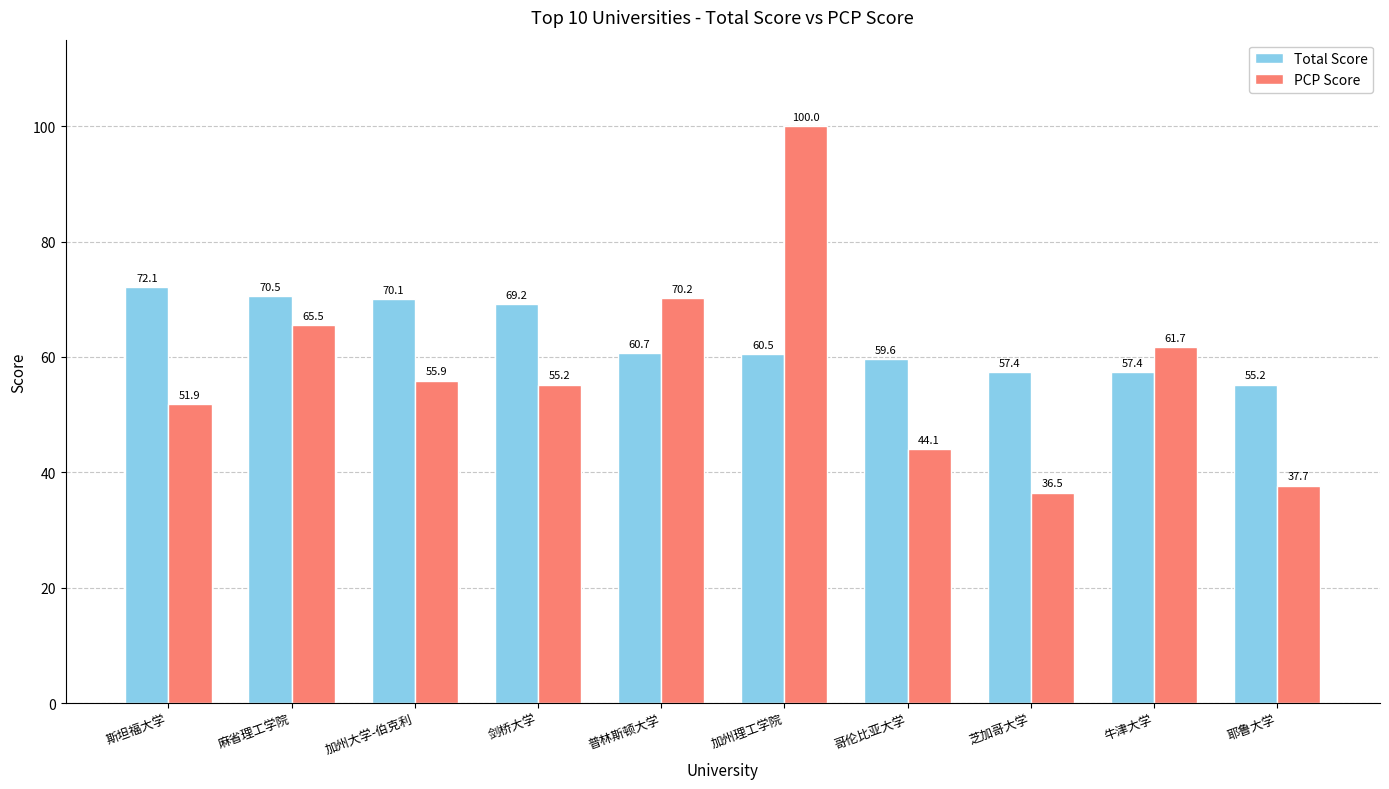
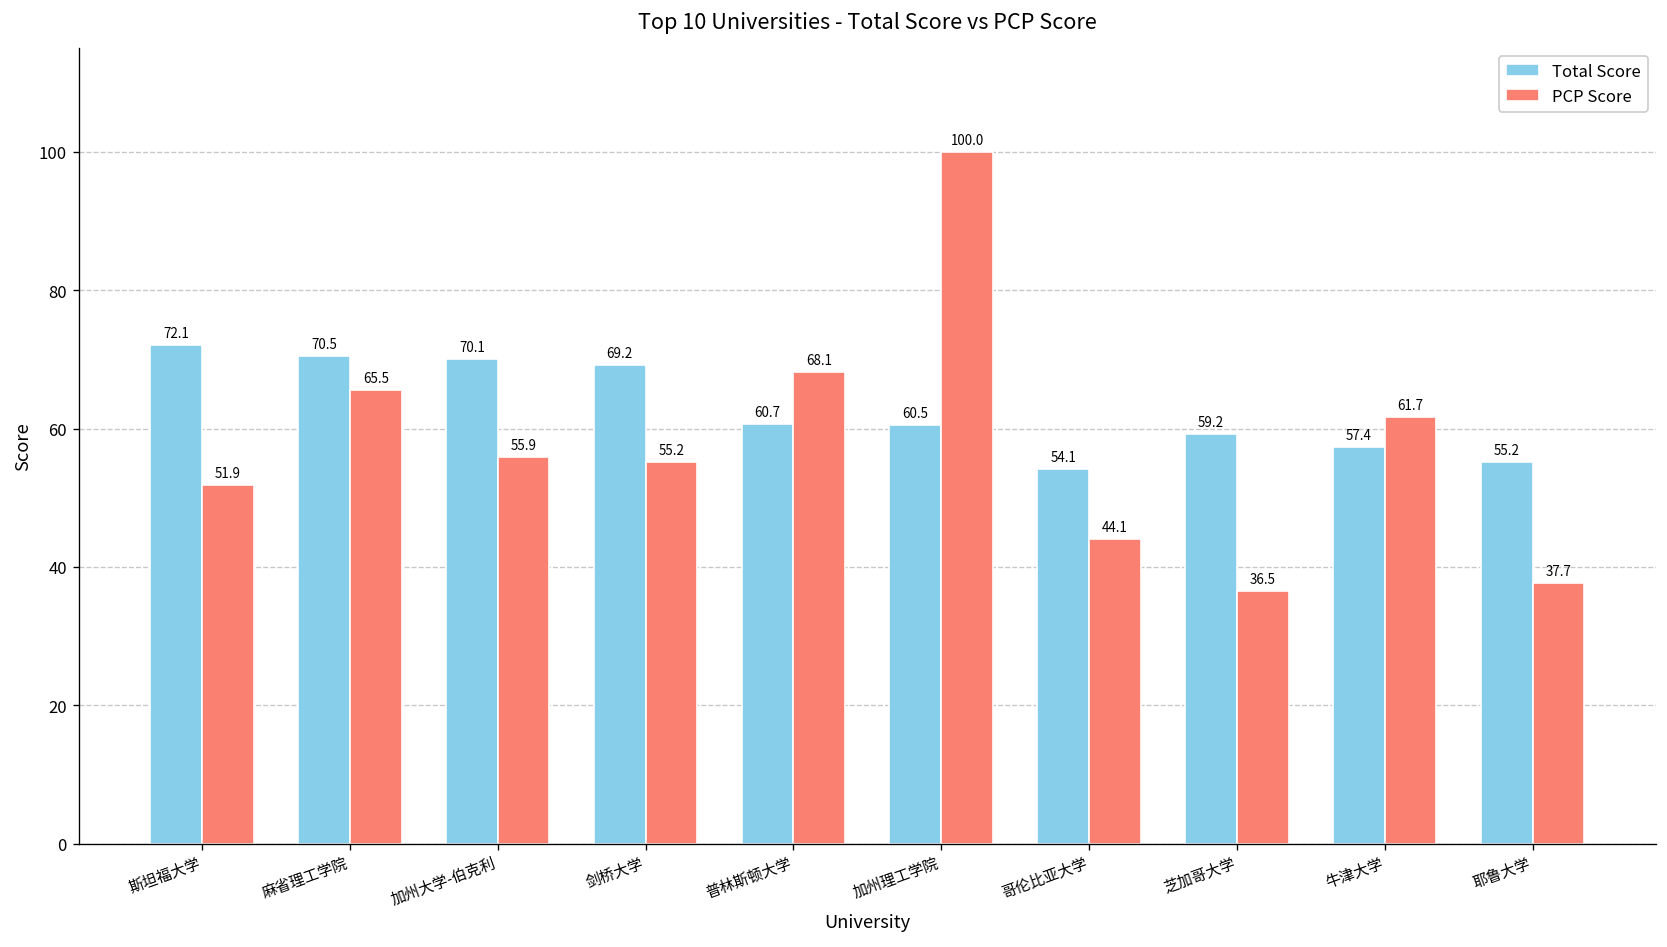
  {
    "Total Score": {
      "斯坦福大学": 72.1,
      "麻省理工学院": 70.5,
      "加州大学-伯克利": 70.1,
      "剑桥大学": 69.2,
      "普林斯顿大学": 60.7,
      "加州理工学院": 60.5,
-     "哥伦比亚大学": 59.6,
-     "芝加哥大学": 57.4,
+     "哥伦比亚大学": 54.1,
+     "芝加哥大学": 59.2,
      "牛津大学": 57.4,
      "耶鲁大学": 55.2
    },
    "PCP Score": {
      "斯坦福大学": 51.9,
      "麻省理工学院": 65.5,
      "加州大学-伯克利": 55.9,
      "剑桥大学": 55.2,
-     "普林斯顿大学": 70.2,
+     "普林斯顿大学": 68.1,
      "加州理工学院": 100.0,
      "哥伦比亚大学": 44.1,
      "芝加哥大学": 36.5,
      "牛津大学": 61.7,
      "耶鲁大学": 37.7
    }
  }
